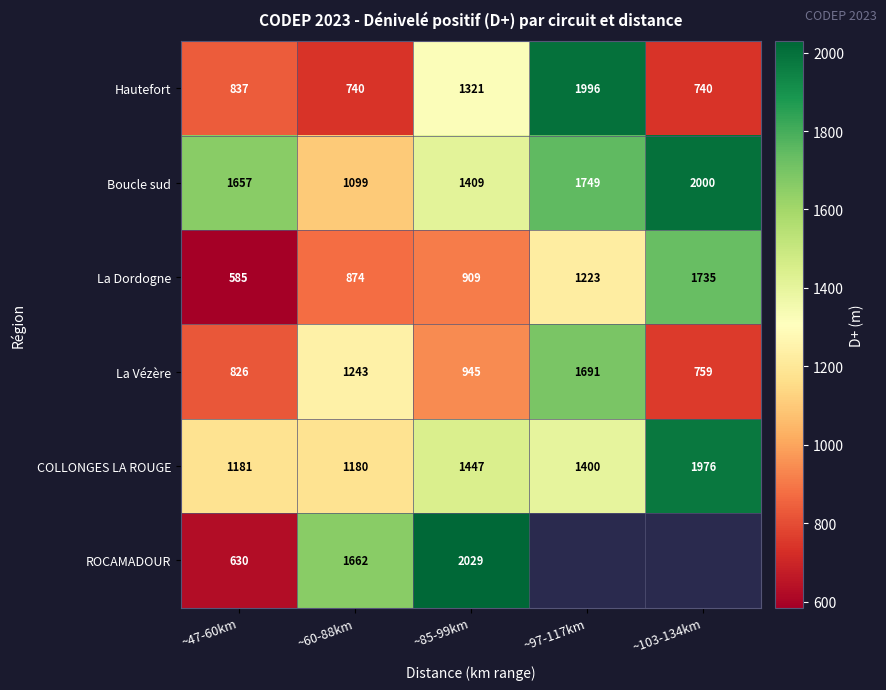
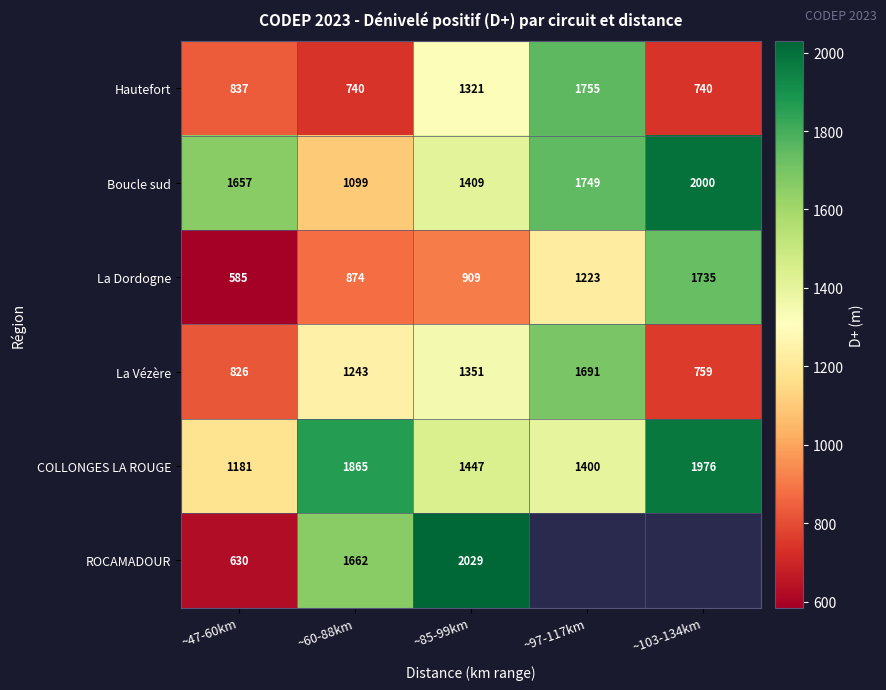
  {
    "Hautefort": {
      "~47-60km": 837,
      "~60-88km": 740,
      "~85-99km": 1321,
-     "~97-117km": 1996,
+     "~97-117km": 1755,
      "~103-134km": 740
    },
    "Boucle sud": {
      "~47-60km": 1657,
      "~60-88km": 1099,
      "~85-99km": 1409,
      "~97-117km": 1749,
      "~103-134km": 2000
    },
    "La Dordogne": {
      "~47-60km": 585,
      "~60-88km": 874,
      "~85-99km": 909,
      "~97-117km": 1223,
      "~103-134km": 1735
    },
    "La Vézère": {
      "~47-60km": 826,
      "~60-88km": 1243,
-     "~85-99km": 945,
+     "~85-99km": 1351,
      "~97-117km": 1691,
      "~103-134km": 759
    },
    "COLLONGES LA ROUGE": {
      "~47-60km": 1181,
-     "~60-88km": 1180,
+     "~60-88km": 1865,
      "~85-99km": 1447,
      "~97-117km": 1400,
      "~103-134km": 1976
    },
    "ROCAMADOUR": {
      "~47-60km": 630,
      "~60-88km": 1662,
      "~85-99km": 2029
    }
  }
